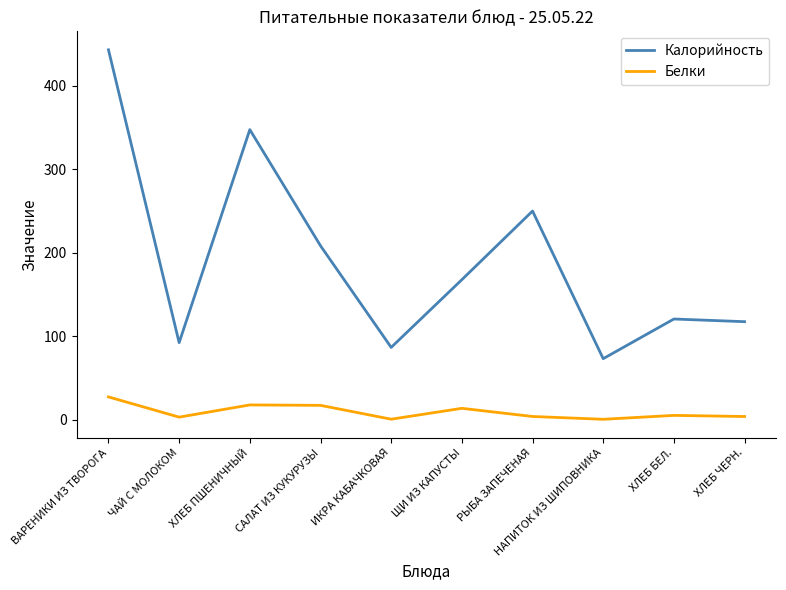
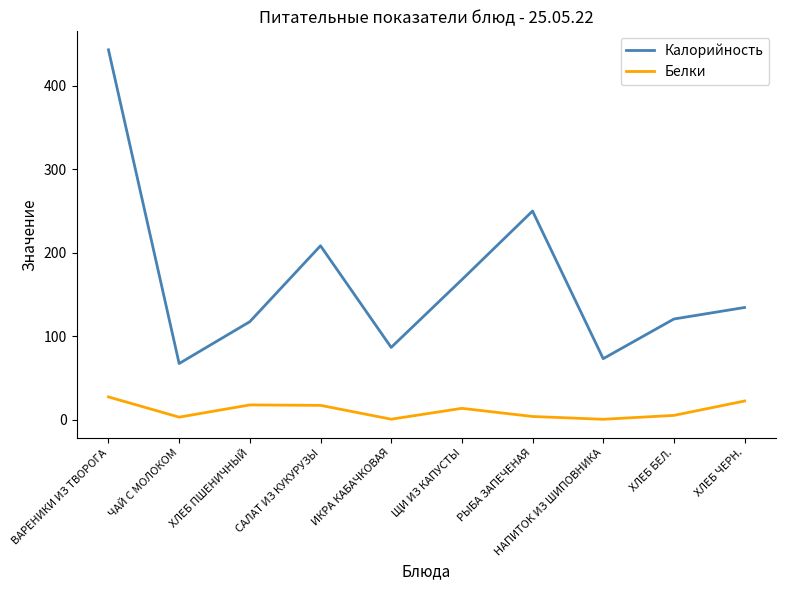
  {
    "Калорийность": {
      "ВАРЕНИКИ ИЗ ТВОРОГА": 440,
-     "ЧАЙ С МОЛОКОМ": 90,
-     "ХЛЕБ ПШЕНИЧНЫЙ": 350,
+     "ЧАЙ С МОЛОКОМ": 70,
+     "ХЛЕБ ПШЕНИЧНЫЙ": 120,
      "САЛАТ ИЗ КУКУРУЗЫ": 210,
      "ИКРА КАБАЧКОВАЯ": 90,
      "ЩИ ИЗ КАПУСТЫ": 170,
      "РЫБА ЗАПЕЧЕНАЯ": 250,
      "НАПИТОК ИЗ ШИПОВНИКА": 70,
      "ХЛЕБ БЕЛ.": 120,
-     "ХЛЕБ ЧЕРН.": 120
+     "ХЛЕБ ЧЕРН.": 130
    },
    "Белки": {
      "ВАРЕНИКИ ИЗ ТВОРОГА": 30,
      "ЧАЙ С МОЛОКОМ": 0,
      "ХЛЕБ ПШЕНИЧНЫЙ": 20,
      "САЛАТ ИЗ КУКУРУЗЫ": 20,
      "ИКРА КАБАЧКОВАЯ": 0,
      "ЩИ ИЗ КАПУСТЫ": 10,
      "РЫБА ЗАПЕЧЕНАЯ": 0,
      "НАПИТОК ИЗ ШИПОВНИКА": 0,
      "ХЛЕБ БЕЛ.": 10,
-     "ХЛЕБ ЧЕРН.": 0
+     "ХЛЕБ ЧЕРН.": 20
    }
  }
